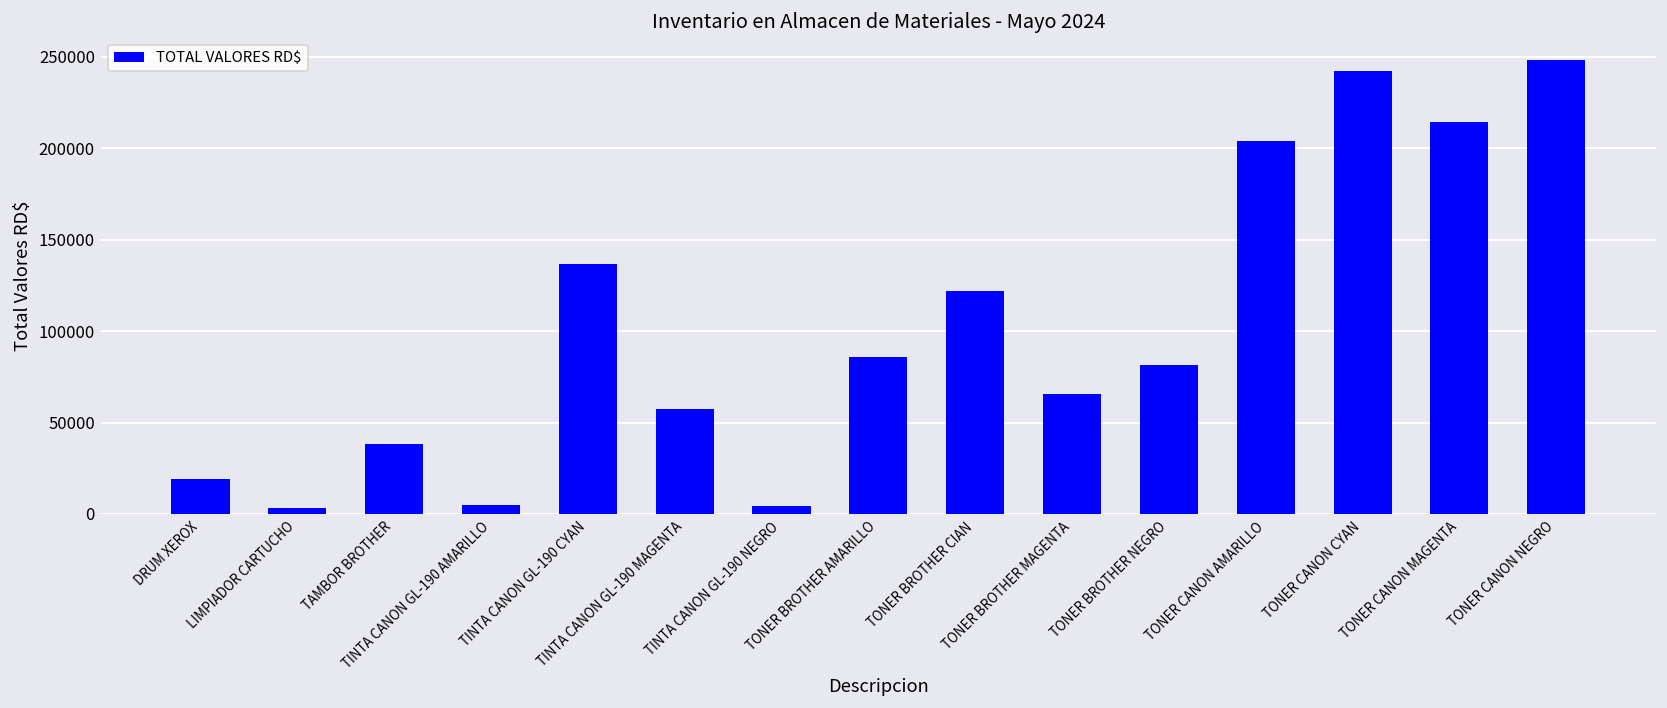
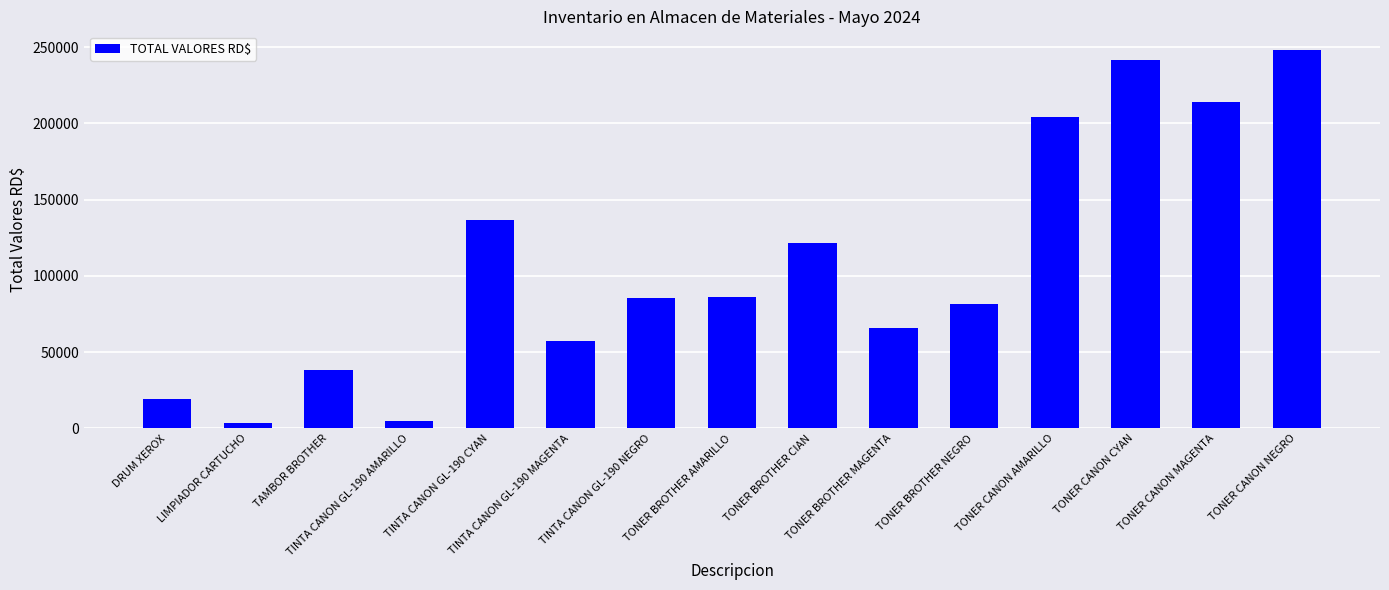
  {
    "DRUM XEROX": 19000,
    "LIMPIADOR CARTUCHO": 3000,
    "TAMBOR BROTHER": 38000,
    "TINTA CANON GL-190 AMARILLO": 5000,
    "TINTA CANON GL-190 CYAN": 137000,
    "TINTA CANON GL-190 MAGENTA": 58000,
-   "TINTA CANON GL-190 NEGRO": 5000,
+   "TINTA CANON GL-190 NEGRO": 86000,
    "TONER BROTHER AMARILLO": 86000,
    "TONER BROTHER CIAN": 122000,
    "TONER BROTHER MAGENTA": 66000,
    "TONER BROTHER NEGRO": 81000,
    "TONER CANON AMARILLO": 204000,
    "TONER CANON CYAN": 242000,
    "TONER CANON MAGENTA": 214000,
    "TONER CANON NEGRO": 248000
  }
